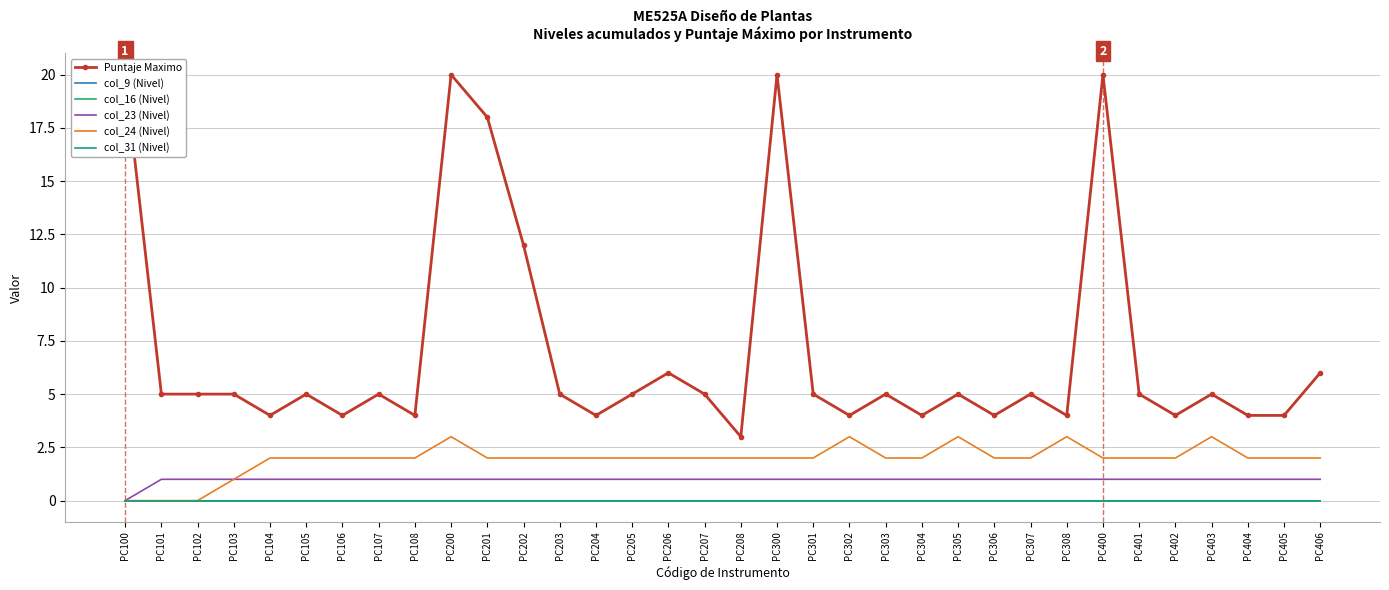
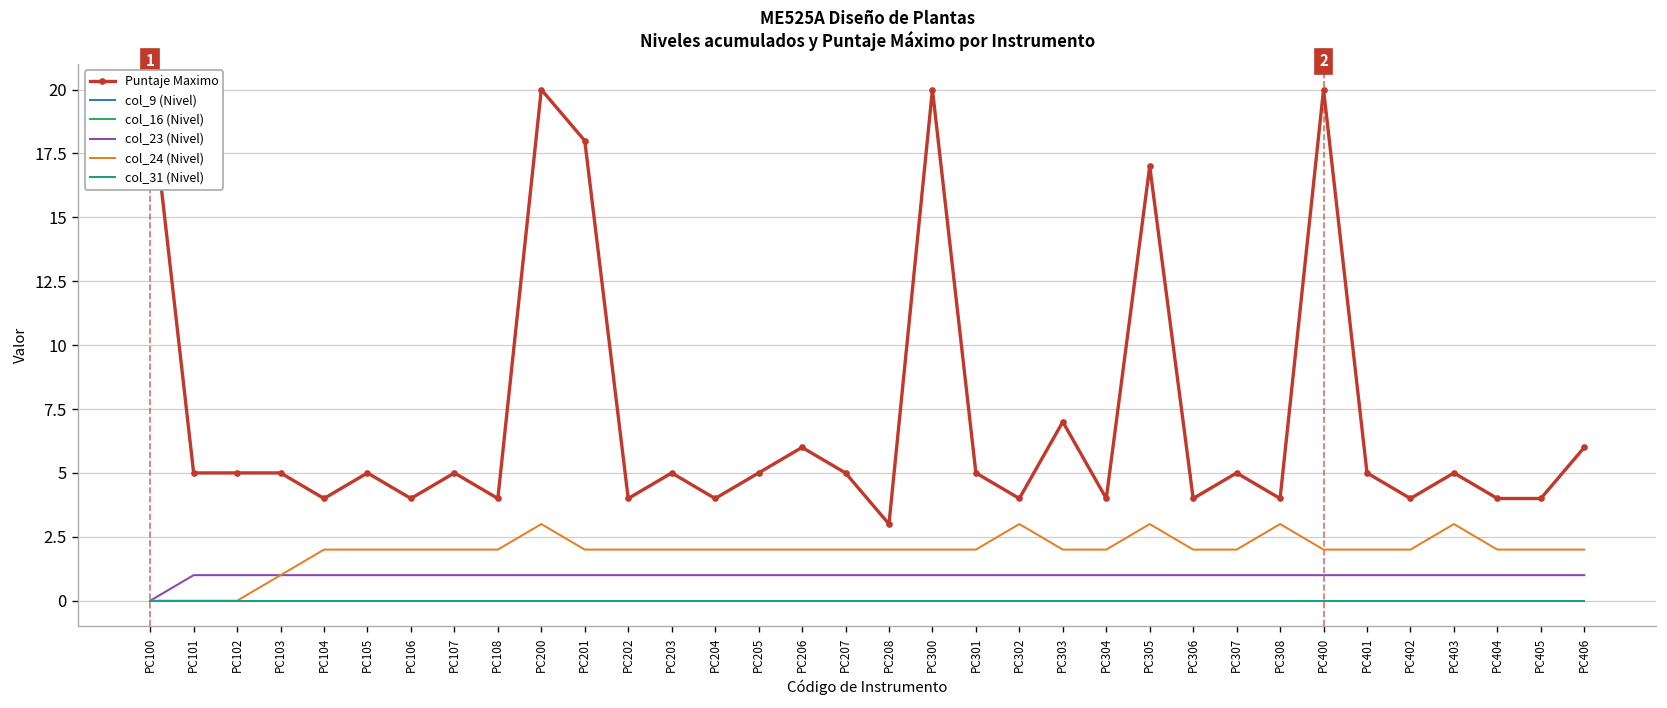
  {
    "Puntaje Maximo": {
      "PC101": 5,
      "PC102": 5,
      "PC103": 5,
      "PC104": 4,
      "PC105": 5,
      "PC106": 4,
      "PC107": 5,
      "PC108": 4,
      "PC200": 20,
      "PC201": 18,
-     "PC202": 12,
+     "PC202": 4,
      "PC203": 5,
      "PC204": 4,
      "PC205": 5,
      "PC206": 6,
      "PC207": 5,
      "PC208": 3,
      "PC300": 20,
      "PC301": 5,
      "PC302": 4,
-     "PC303": 5,
+     "PC303": 7,
      "PC304": 4,
-     "PC305": 5,
+     "PC305": 17,
      "PC306": 4,
      "PC307": 5,
      "PC308": 4,
      "PC401": 5,
      "PC402": 4,
      "PC403": 5,
      "PC404": 4,
      "PC405": 4,
      "PC406": 6
    },
    "col_31 (Nivel)": {
      "PC103": 0,
      "PC104": 0,
      "PC105": 0,
      "PC106": 0,
      "PC107": 0,
      "PC108": 0,
      "PC200": 0,
      "PC201": 0,
      "PC202": 0,
      "PC203": 0,
      "PC204": 0,
      "PC205": 0,
      "PC206": 0,
      "PC207": 0,
      "PC208": 0,
      "PC300": 0,
      "PC301": 0,
      "PC302": 0,
      "PC303": 0,
      "PC304": 0,
      "PC305": 0,
      "PC306": 0,
      "PC307": 0,
      "PC308": 0,
      "PC400": 0,
      "PC401": 0,
      "PC402": 0,
      "PC403": 0,
      "PC404": 0,
      "PC405": 0,
      "PC406": 0
    },
    "col_23 (Nivel)": {
      "PC101": 1,
      "PC102": 1,
      "PC104": 1,
      "PC105": 1,
      "PC106": 1,
      "PC107": 1,
      "PC108": 1,
      "PC200": 1,
      "PC201": 1,
      "PC202": 1,
      "PC203": 1,
      "PC204": 1,
      "PC205": 1,
      "PC206": 1,
      "PC207": 1,
      "PC208": 1,
      "PC300": 1,
      "PC301": 1,
      "PC302": 1,
      "PC303": 1,
      "PC304": 1,
      "PC305": 1,
      "PC306": 1,
      "PC307": 1,
      "PC308": 1,
      "PC400": 1,
      "PC401": 1,
      "PC402": 1,
      "PC403": 1,
      "PC404": 1,
      "PC405": 1,
      "PC406": 1
    },
    "col_24 (Nivel)": {
      "PC104": 2,
      "PC105": 2,
      "PC106": 2,
      "PC107": 2,
      "PC108": 2,
      "PC200": 3,
      "PC201": 2,
      "PC202": 2,
      "PC203": 2,
      "PC204": 2,
      "PC205": 2,
      "PC206": 2,
      "PC207": 2,
      "PC208": 2,
      "PC300": 2,
      "PC301": 2,
      "PC302": 3,
      "PC303": 2,
      "PC304": 2,
      "PC305": 3,
      "PC306": 2,
      "PC307": 2,
      "PC308": 3,
      "PC400": 2,
      "PC401": 2,
      "PC402": 2,
      "PC403": 3,
      "PC404": 2,
      "PC405": 2,
      "PC406": 2
    }
  }
